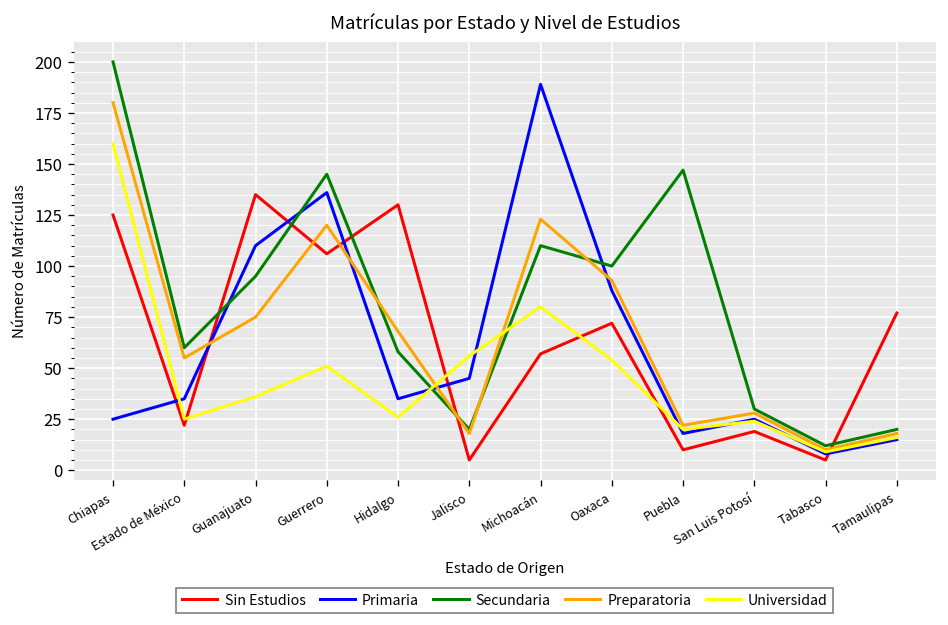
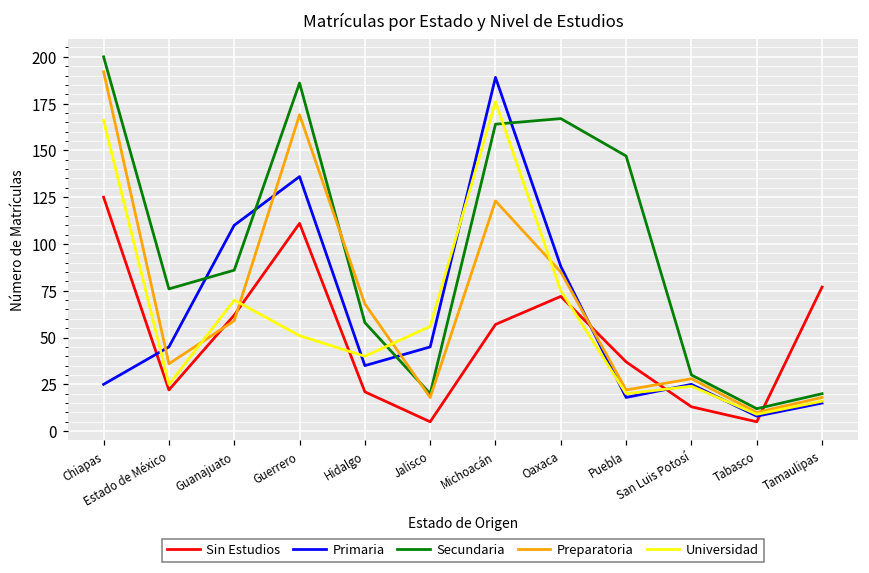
  {
    "Sin Estudios": {
      "Chiapas": 125,
      "Estado de México": 22,
-     "Guanajuato": 135,
-     "Guerrero": 106,
-     "Hidalgo": 130,
+     "Guanajuato": 62,
+     "Guerrero": 111,
+     "Hidalgo": 21,
      "Jalisco": 5,
      "Michoacán": 57,
      "Oaxaca": 72,
-     "Puebla": 10,
-     "San Luis Potosí": 19,
+     "Puebla": 37,
+     "San Luis Potosí": 13,
      "Tabasco": 5,
      "Tamaulipas": 77
    },
    "Primaria": {
      "Chiapas": 25,
-     "Estado de México": 35,
+     "Estado de México": 45,
      "Guanajuato": 110,
      "Guerrero": 136,
      "Hidalgo": 35,
      "Jalisco": 45,
      "Michoacán": 189,
      "Oaxaca": 88,
      "Puebla": 18
    },
    "Secundaria": {
      "Chiapas": 200,
-     "Estado de México": 60,
-     "Guanajuato": 95,
-     "Guerrero": 145,
+     "Estado de México": 76,
+     "Guanajuato": 86,
+     "Guerrero": 186,
      "Hidalgo": 58,
      "Jalisco": 20,
-     "Michoacán": 110,
-     "Oaxaca": 100,
+     "Michoacán": 164,
+     "Oaxaca": 167,
      "Puebla": 147,
      "San Luis Potosí": 30,
      "Tabasco": 12,
      "Tamaulipas": 20
    },
    "Preparatoria": {
-     "Chiapas": 180,
-     "Estado de México": 55,
-     "Guanajuato": 75,
-     "Guerrero": 120,
+     "Chiapas": 192,
+     "Estado de México": 36,
+     "Guanajuato": 59,
+     "Guerrero": 169,
      "Hidalgo": 68,
      "Jalisco": 18,
      "Michoacán": 123,
-     "Oaxaca": 93,
+     "Oaxaca": 85,
      "Puebla": 22,
      "San Luis Potosí": 28,
      "Tamaulipas": 18
    },
    "Universidad": {
-     "Chiapas": 160,
+     "Chiapas": 166,
      "Estado de México": 25,
-     "Guanajuato": 36,
+     "Guanajuato": 70,
      "Guerrero": 51,
-     "Hidalgo": 26,
+     "Hidalgo": 40,
      "Jalisco": 56,
-     "Michoacán": 80,
-     "Oaxaca": 54,
+     "Michoacán": 176,
+     "Oaxaca": 75,
      "Puebla": 20
    }
  }
